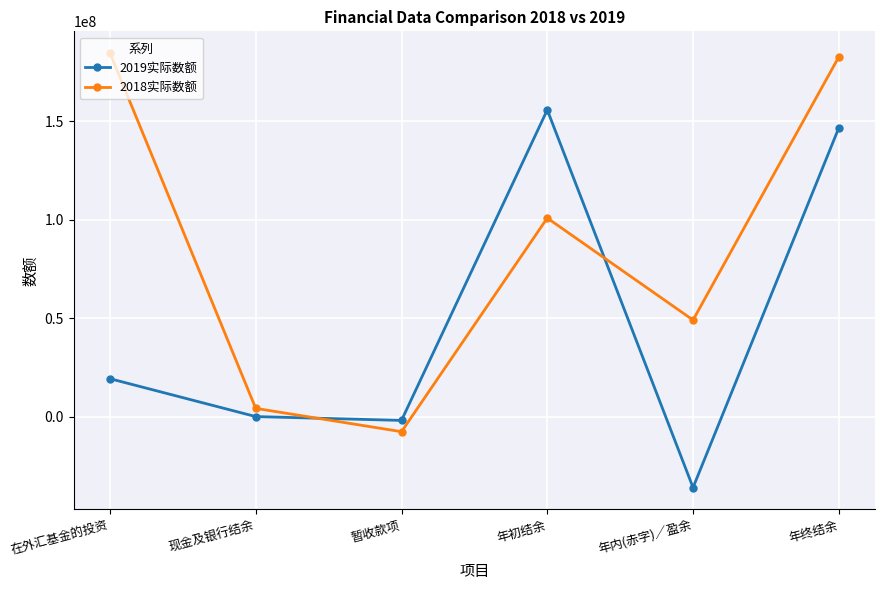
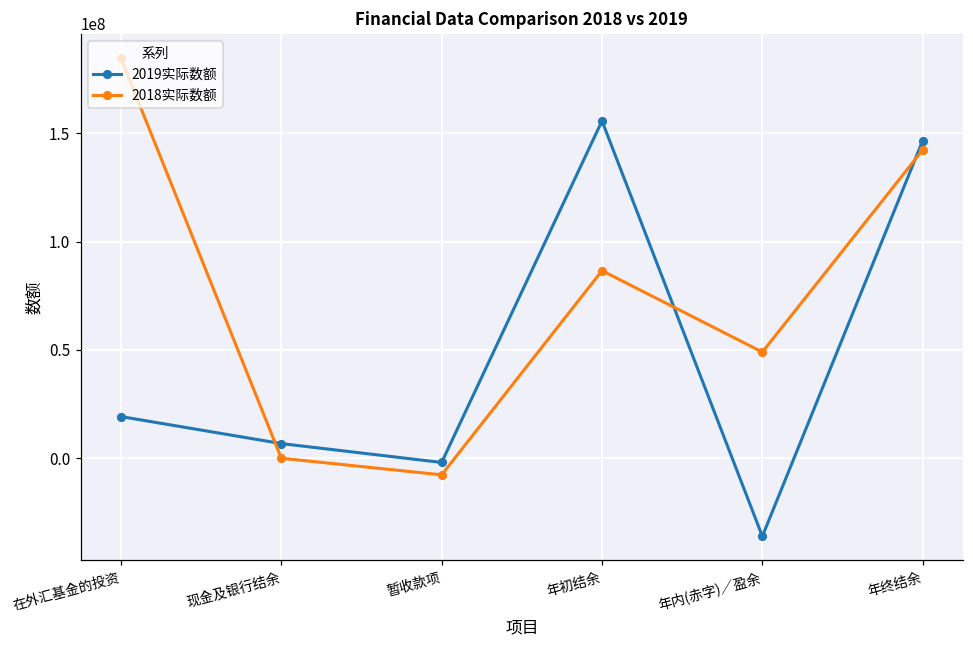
  {
    "2019实际数额": {
      "在外汇基金的投资": 19000000,
-     "现金及银行结余": 0,
+     "现金及银行结余": 7000000,
      "暂收款项": -2000000,
      "年初结余": 156000000,
      "年内(赤字)／盈余": -36000000,
      "年终结余": 147000000
    },
    "2018实际数额": {
-     "现金及银行结余": 4000000,
+     "现金及银行结余": 0,
      "暂收款项": -8000000,
-     "年初结余": 101000000,
+     "年初结余": 87000000,
      "年内(赤字)／盈余": 49000000,
-     "年终结余": 183000000
+     "年终结余": 142000000
    }
  }
